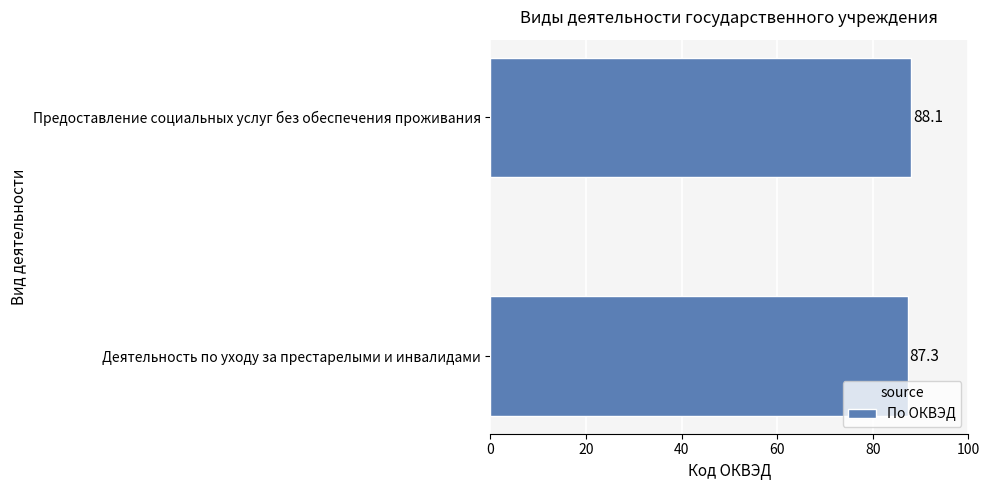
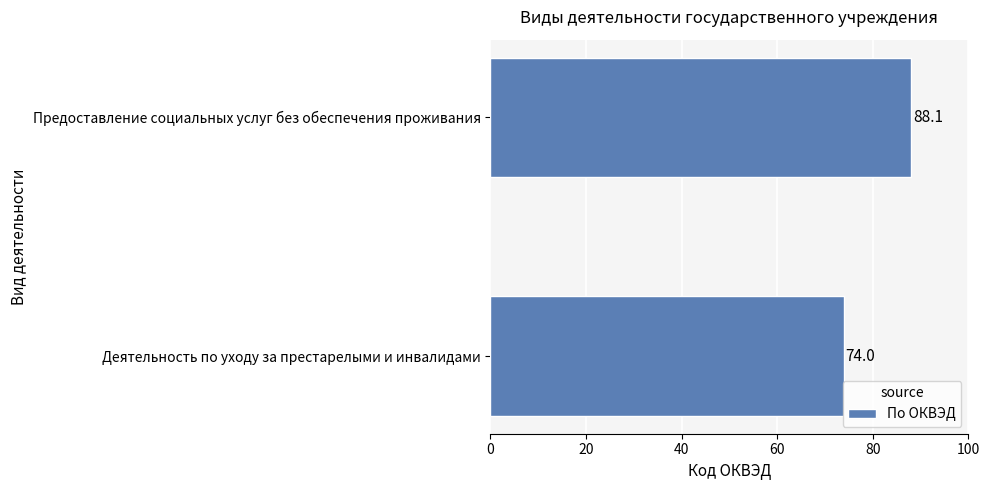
  {
    "Предоставление социальных услуг без обеспечения проживания": 88.1,
-   "Деятельность по уходу за престарелыми и инвалидами": 87.3
+   "Деятельность по уходу за престарелыми и инвалидами": 74.0
  }
